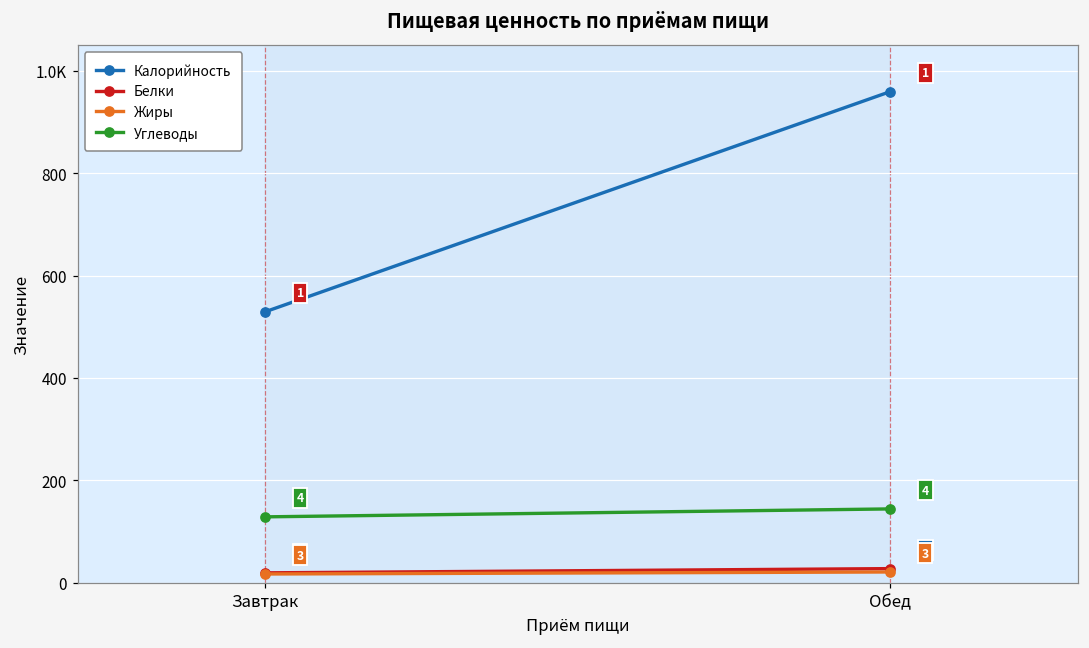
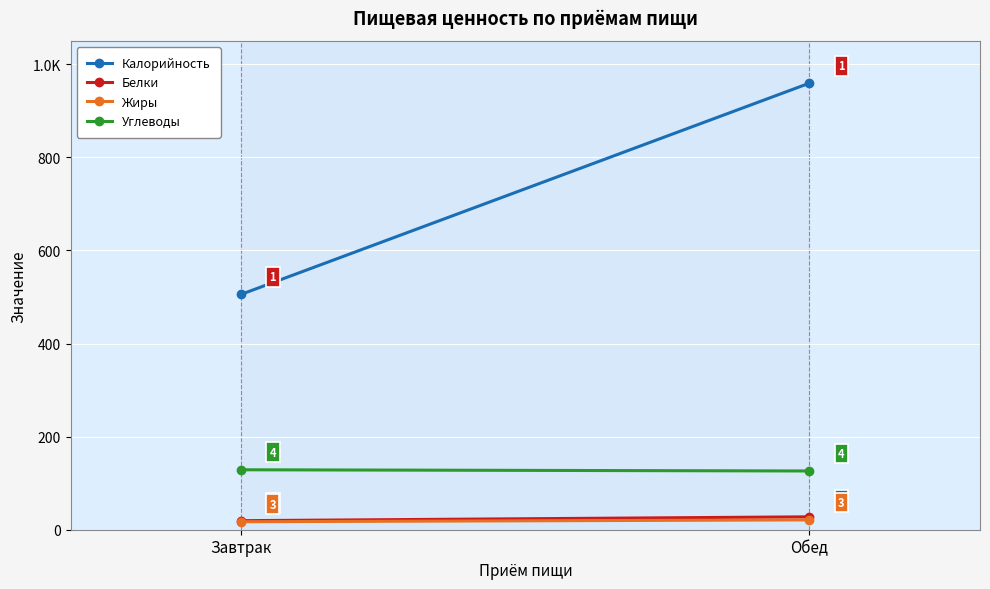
  {
    "Калорийность": {
-     "Завтрак": 530,
+     "Завтрак": 510,
      "Обед": 960
    },
    "Белки": {
      "Обед": 30
    },
    "Жиры": {
      "Обед": 20
    },
    "Углеводы": {
      "Завтрак": 130,
-     "Обед": 140
+     "Обед": 130
    }
  }
